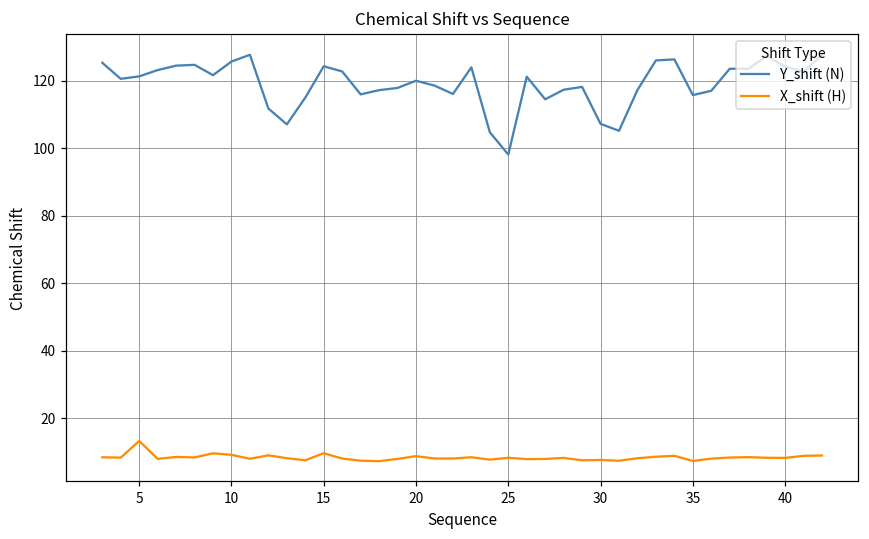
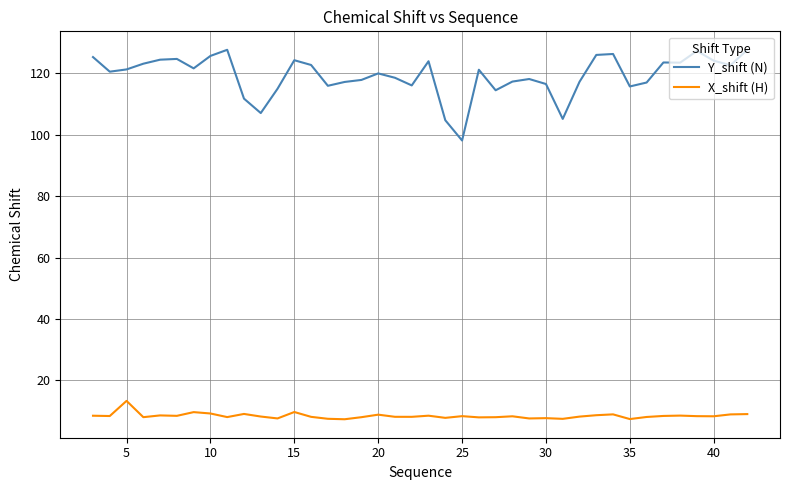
  {
    "Y_shift (N)": {
      "5": 121,
      "10": 126,
      "15": 124,
      "20": 120,
      "25": 98,
-     "30": 107,
+     "30": 117,
      "35": 116
    },
    "X_shift (H)": {
      "5": 13,
      "10": 9,
      "15": 10,
      "20": 9,
      "25": 8,
      "30": 8,
      "35": 7,
      "40": 8
    }
  }
